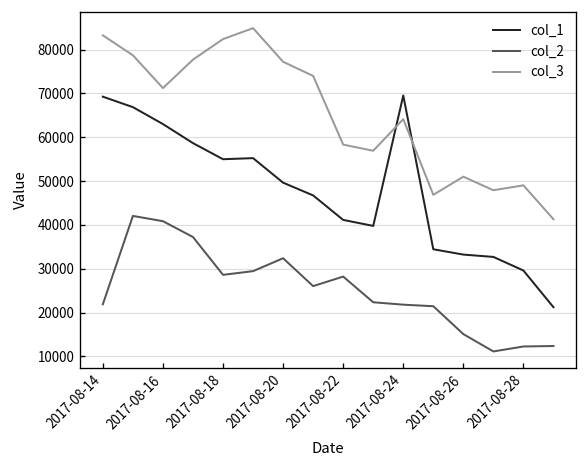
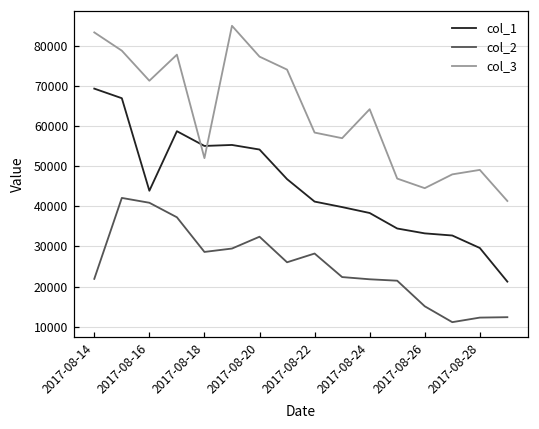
  {
    "col_1": {
      "2017-08-14": 69000,
-     "2017-08-16": 63000,
+     "2017-08-16": 44000,
      "2017-08-18": 55000,
-     "2017-08-20": 50000,
+     "2017-08-20": 54000,
      "2017-08-22": 41000,
-     "2017-08-24": 70000,
+     "2017-08-24": 38000,
      "2017-08-26": 33000,
      "2017-08-28": 30000
    },
    "col_2": {
      "2017-08-14": 22000,
      "2017-08-16": 41000,
      "2017-08-18": 29000,
      "2017-08-20": 32000,
      "2017-08-22": 28000,
      "2017-08-24": 22000,
      "2017-08-26": 15000,
      "2017-08-28": 12000
    },
    "col_3": {
      "2017-08-14": 83000,
      "2017-08-16": 71000,
-     "2017-08-18": 82000,
+     "2017-08-18": 52000,
      "2017-08-20": 77000,
      "2017-08-22": 58000,
      "2017-08-24": 64000,
-     "2017-08-26": 51000,
+     "2017-08-26": 44000,
      "2017-08-28": 49000
    }
  }
